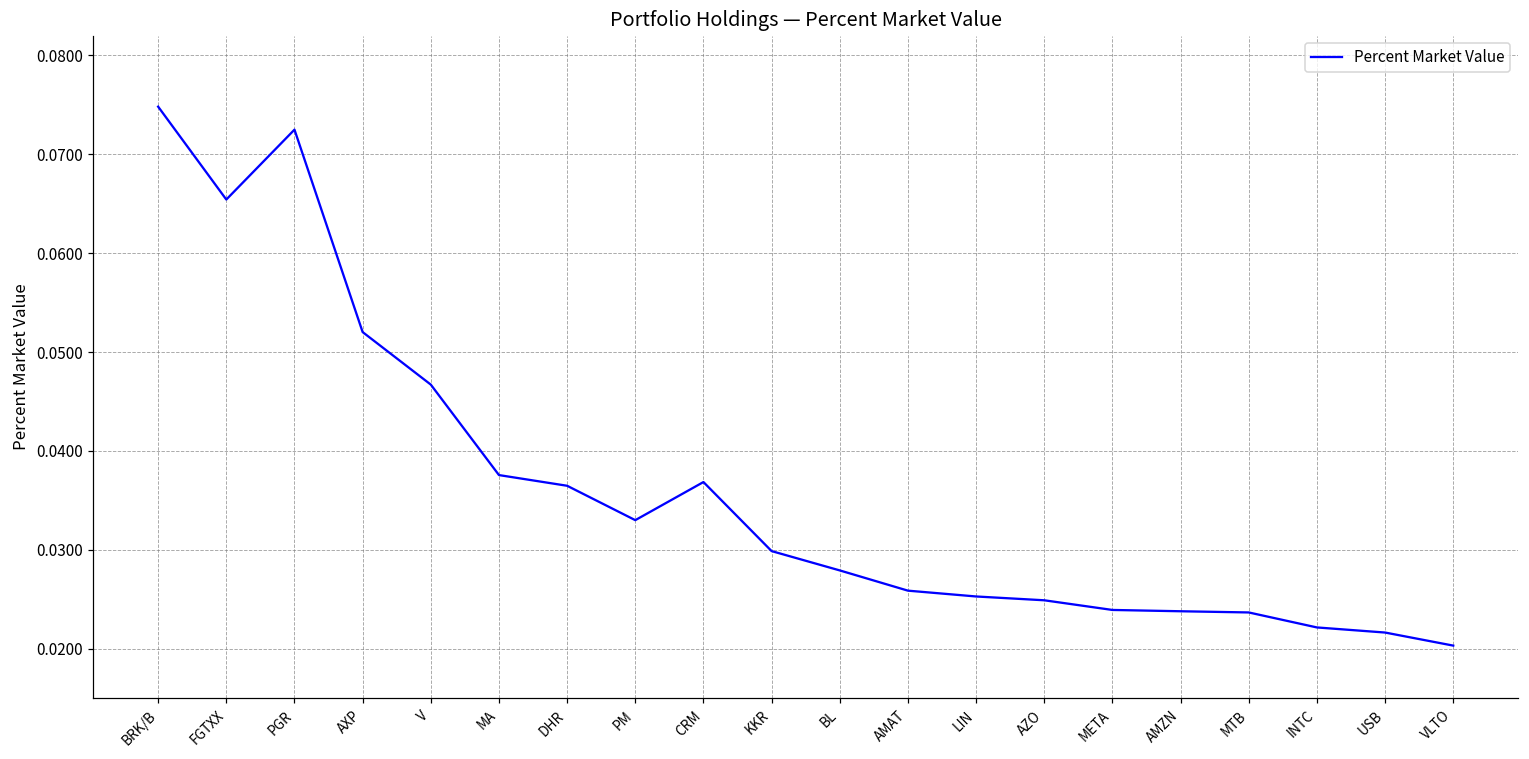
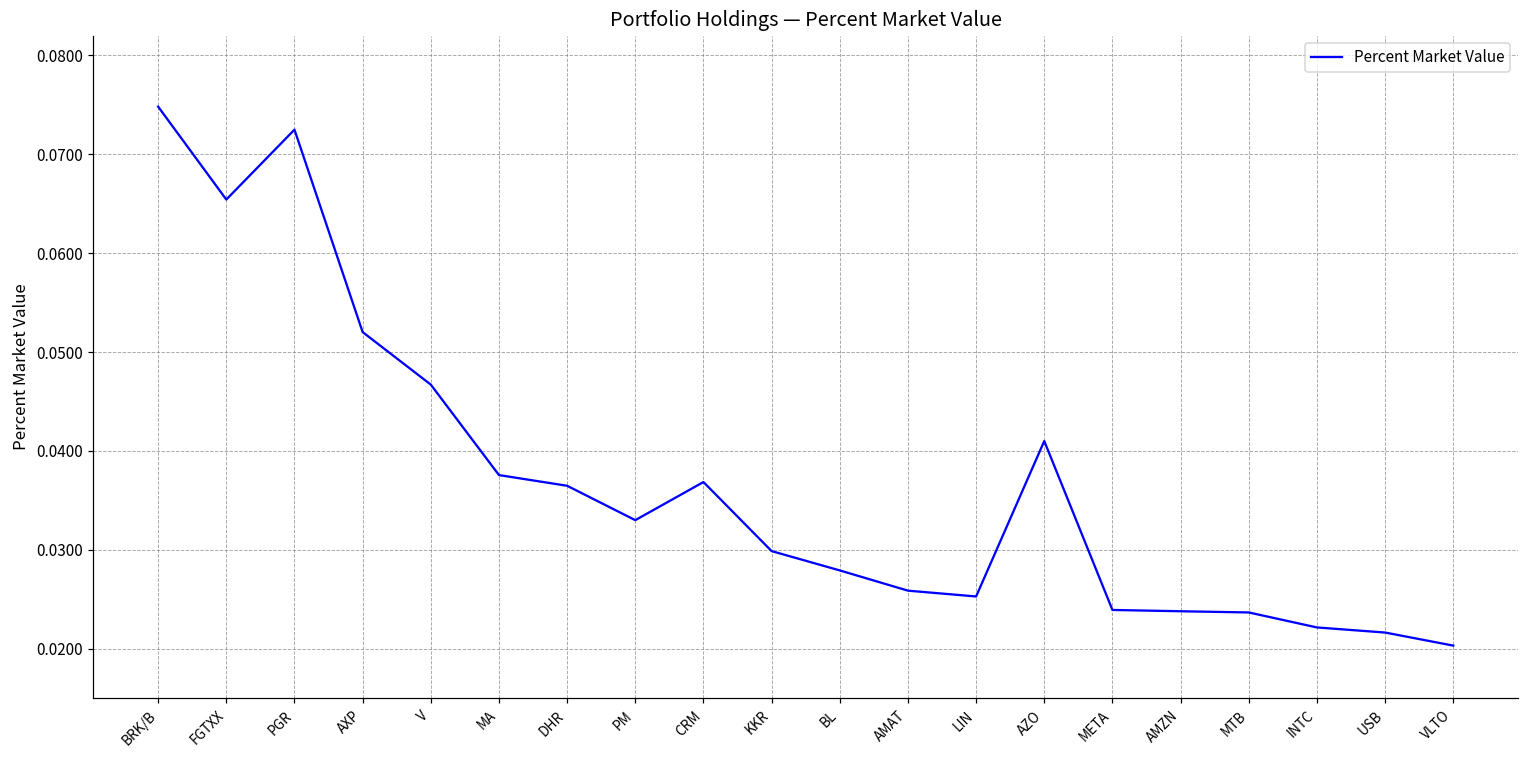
  {
    "BRK/B": 0.075,
    "FGTXX": 0.065,
    "PGR": 0.072,
    "AXP": 0.052,
    "V": 0.047,
    "MA": 0.038,
    "DHR": 0.036,
    "PM": 0.033,
    "CRM": 0.037,
    "KKR": 0.030,
    "BL": 0.028,
    "AMAT": 0.026,
    "LIN": 0.025,
-   "AZO": 0.025,
+   "AZO": 0.041,
    "META": 0.024,
    "AMZN": 0.024,
    "MTB": 0.024,
    "INTC": 0.022,
    "USB": 0.022,
    "VLTO": 0.020
  }
